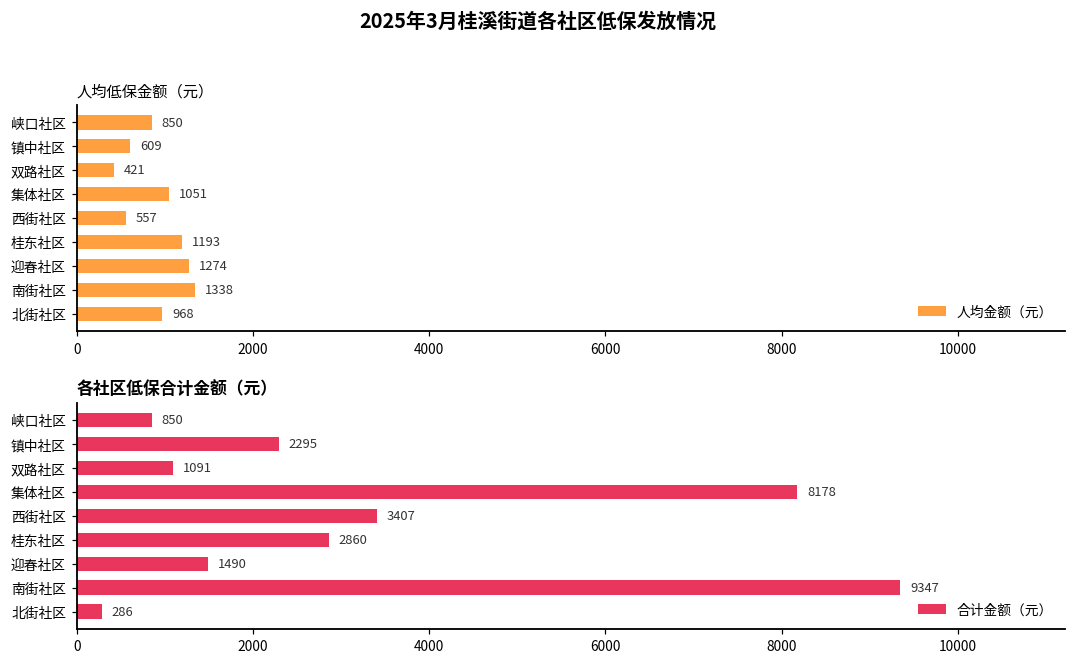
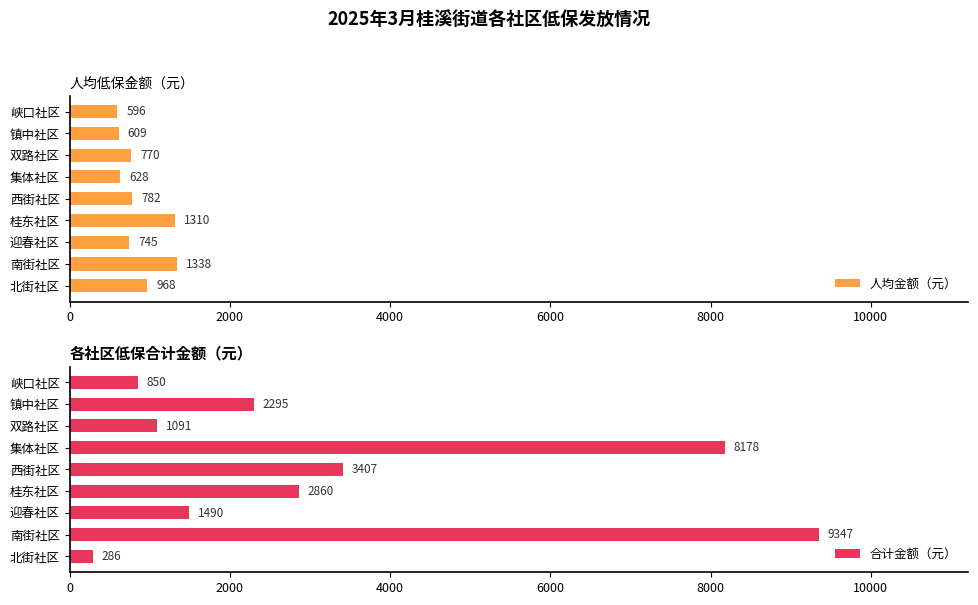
  {
    "人均低保金额（元）": {
-     "峡口社区": 850,
+     "峡口社区": 596,
      "镇中社区": 609,
-     "双路社区": 421,
-     "集体社区": 1051,
-     "西街社区": 557,
-     "桂东社区": 1193,
-     "迎春社区": 1274,
+     "双路社区": 770,
+     "集体社区": 628,
+     "西街社区": 782,
+     "桂东社区": 1310,
+     "迎春社区": 745,
      "南街社区": 1338,
      "北街社区": 968
    },
    "各社区低保合计金额（元）": {
      "峡口社区": 850,
      "镇中社区": 2295,
      "双路社区": 1091,
      "集体社区": 8178,
      "西街社区": 3407,
      "桂东社区": 2860,
      "迎春社区": 1490,
      "南街社区": 9347,
      "北街社区": 286
    }
  }
